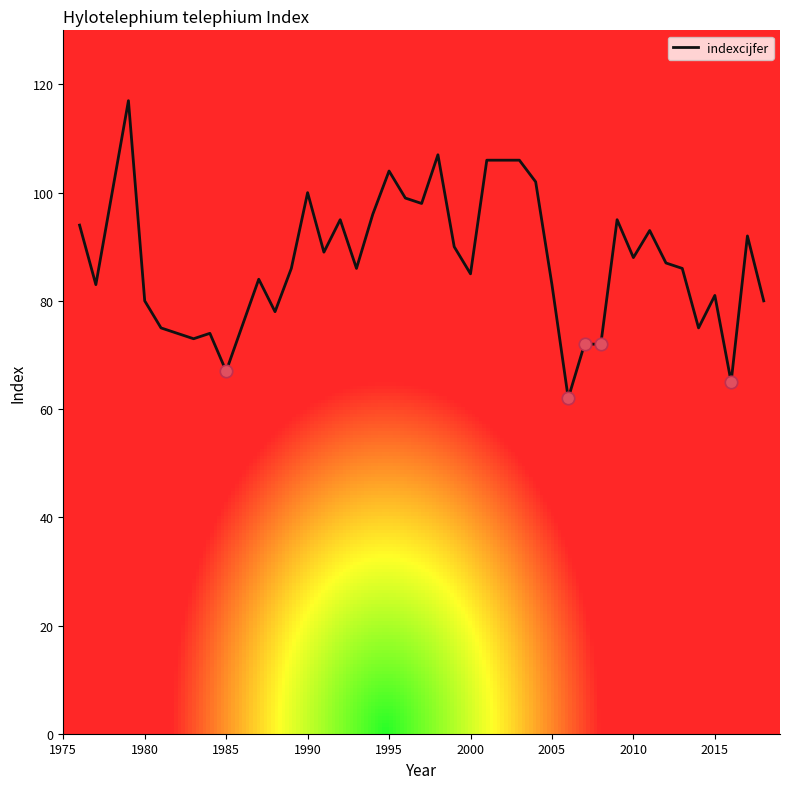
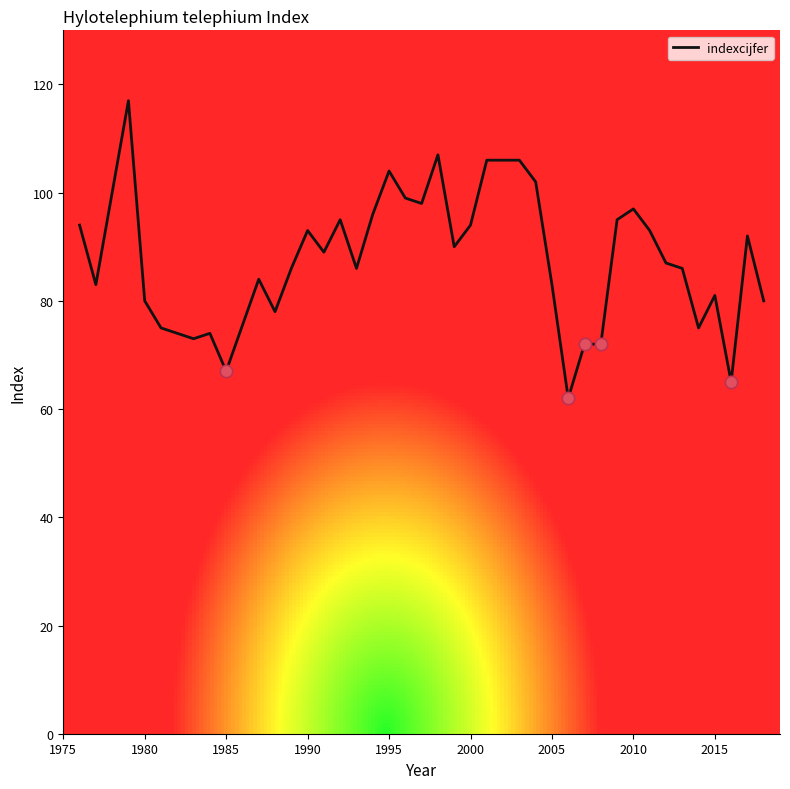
  {
    "indexcijfer": {
      "1980": 80,
-     "1990": 100,
+     "1990": 93,
      "1995": 104,
-     "2000": 85,
+     "2000": 94,
      "2005": 83,
-     "2010": 88,
+     "2010": 97,
      "2015": 81
    }
  }
